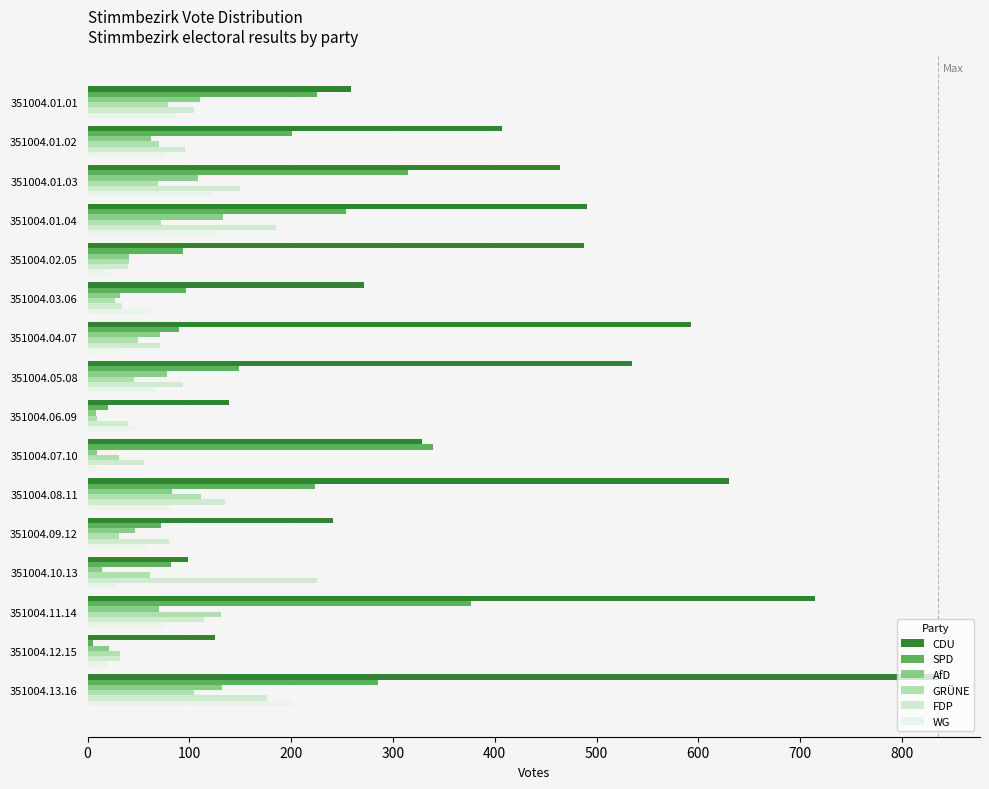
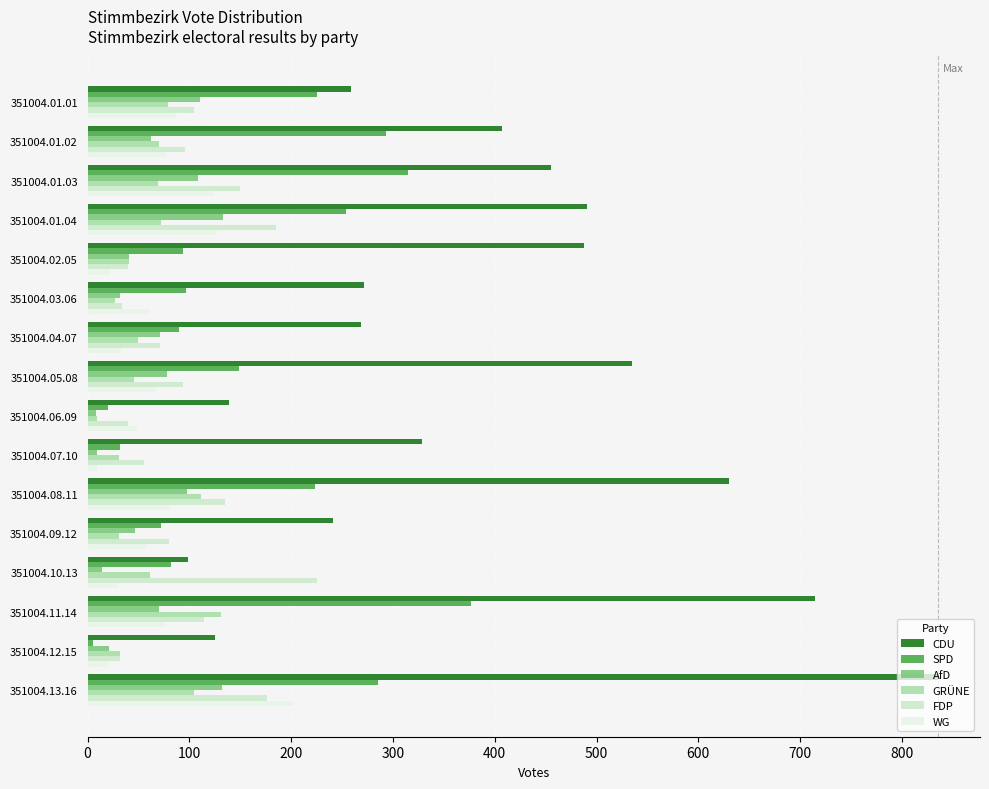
  {
    "CDU": {
      "351004.01.01": 259,
      "351004.01.02": 407,
-     "351004.01.03": 464,
+     "351004.01.03": 455,
      "351004.01.04": 491,
      "351004.02.05": 488,
      "351004.03.06": 272,
-     "351004.04.07": 593,
+     "351004.04.07": 269,
      "351004.05.08": 535,
      "351004.06.09": 139,
      "351004.07.10": 329,
      "351004.08.11": 630,
      "351004.09.12": 241,
      "351004.10.13": 99,
      "351004.11.14": 715,
      "351004.12.15": 125
    },
    "SPD": {
      "351004.01.01": 225,
-     "351004.01.02": 201,
+     "351004.01.02": 293,
      "351004.01.03": 315,
      "351004.01.04": 254,
      "351004.02.05": 94,
      "351004.03.06": 97,
      "351004.04.07": 90,
      "351004.05.08": 149,
      "351004.06.09": 20,
-     "351004.07.10": 339,
+     "351004.07.10": 32,
      "351004.08.11": 223,
      "351004.09.12": 72,
      "351004.10.13": 82,
      "351004.11.14": 377,
      "351004.12.15": 5,
      "351004.13.16": 285
    },
    "AfD": {
      "351004.01.01": 110,
      "351004.01.02": 62,
      "351004.01.03": 108,
      "351004.01.04": 133,
      "351004.02.05": 41,
      "351004.03.06": 32,
      "351004.04.07": 71,
      "351004.05.08": 78,
      "351004.06.09": 8,
      "351004.07.10": 9,
-     "351004.08.11": 83,
+     "351004.08.11": 98,
      "351004.09.12": 47,
      "351004.10.13": 14,
      "351004.11.14": 70,
      "351004.12.15": 21,
      "351004.13.16": 132
    }
  }
